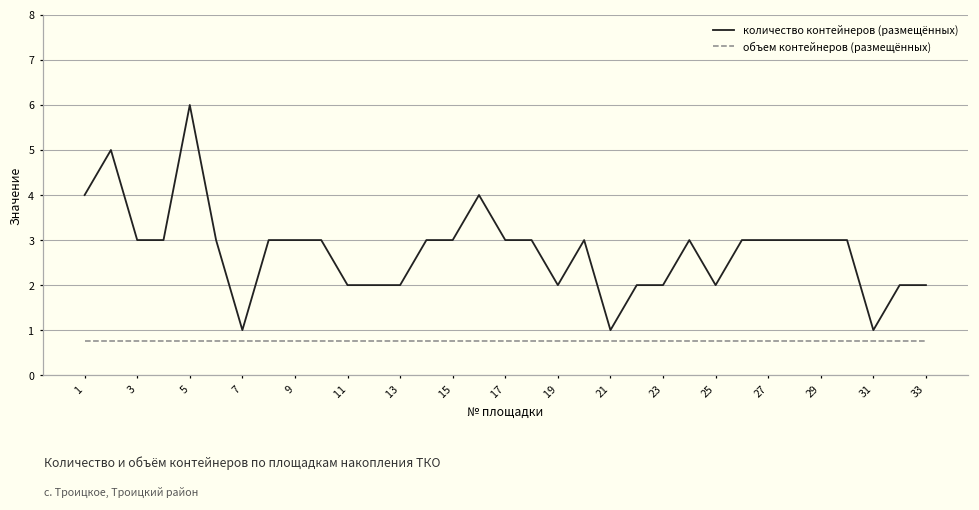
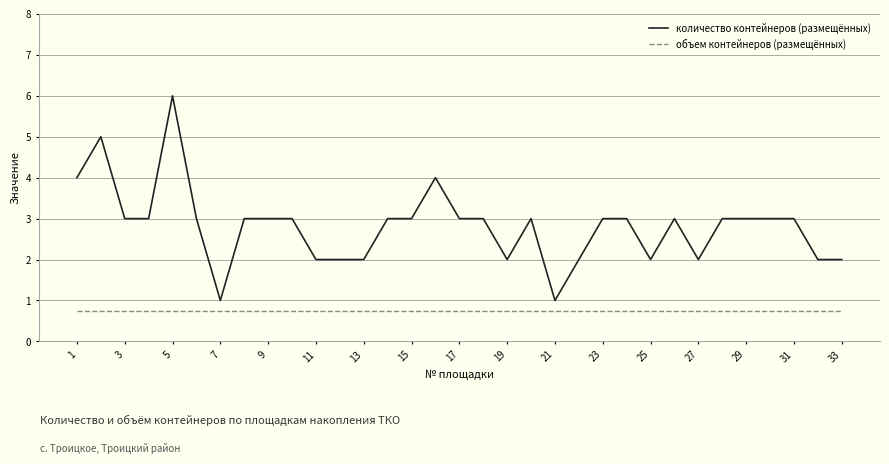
  {
    "количество контейнеров (размещённых)": {
      "1": 4,
      "3": 3,
      "5": 6,
      "7": 1,
      "9": 3,
      "11": 2,
      "13": 2,
      "15": 3,
      "17": 3,
      "19": 2,
      "21": 1,
-     "23": 2,
+     "23": 3,
      "25": 2,
-     "27": 3,
+     "27": 2,
      "29": 3,
-     "31": 1,
+     "31": 3,
      "33": 2
    },
    "объем контейнеров (размещённых)": {
      "1": 0.8,
      "3": 0.8,
      "5": 0.8,
      "7": 0.8,
      "9": 0.8,
      "11": 0.8,
      "13": 0.8,
      "15": 0.8,
      "17": 0.8,
      "19": 0.8,
      "21": 0.8,
      "23": 0.8,
      "25": 0.8,
      "27": 0.8,
      "29": 0.8,
      "31": 0.8,
      "33": 0.8
    }
  }
